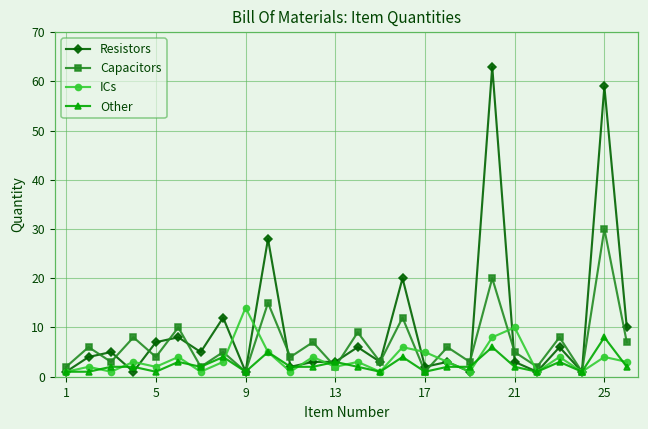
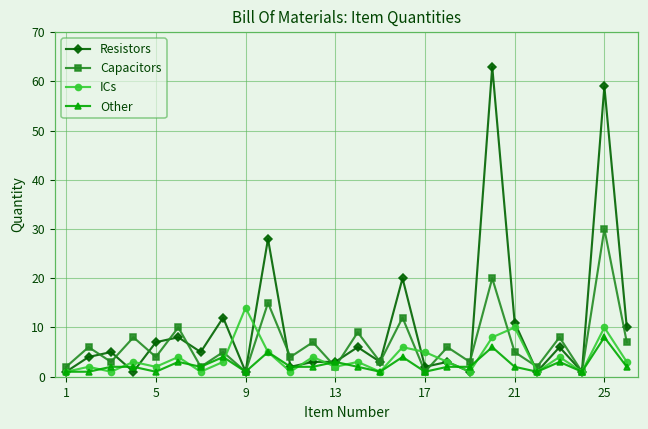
  {
    "Resistors": {
      "5": 7,
      "17": 2,
-     "21": 3,
+     "21": 11,
      "25": 59
    },
    "ICs": {
      "5": 2,
      "9": 14,
      "17": 5,
      "21": 10,
-     "25": 4
+     "25": 10
    }
  }
